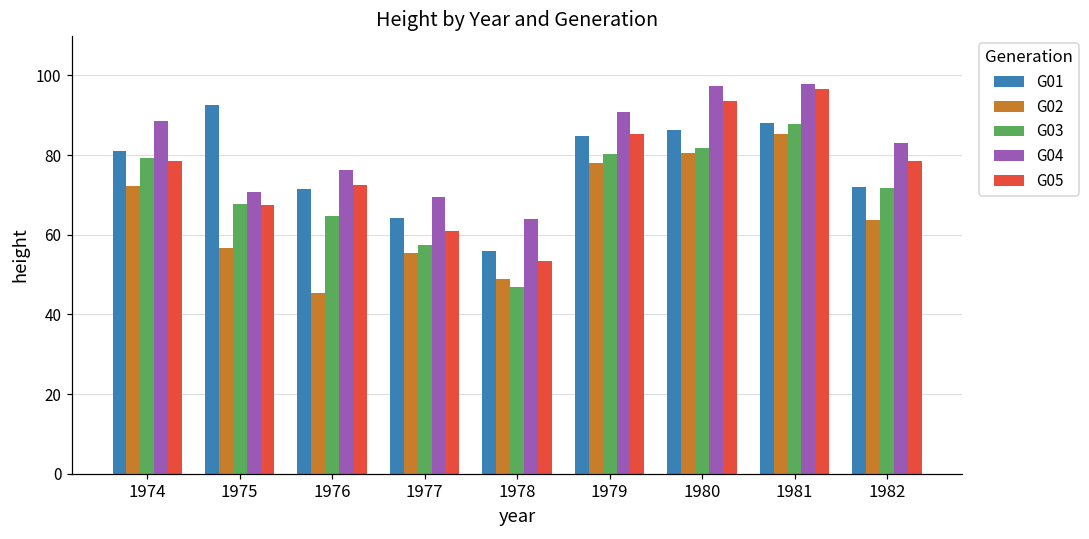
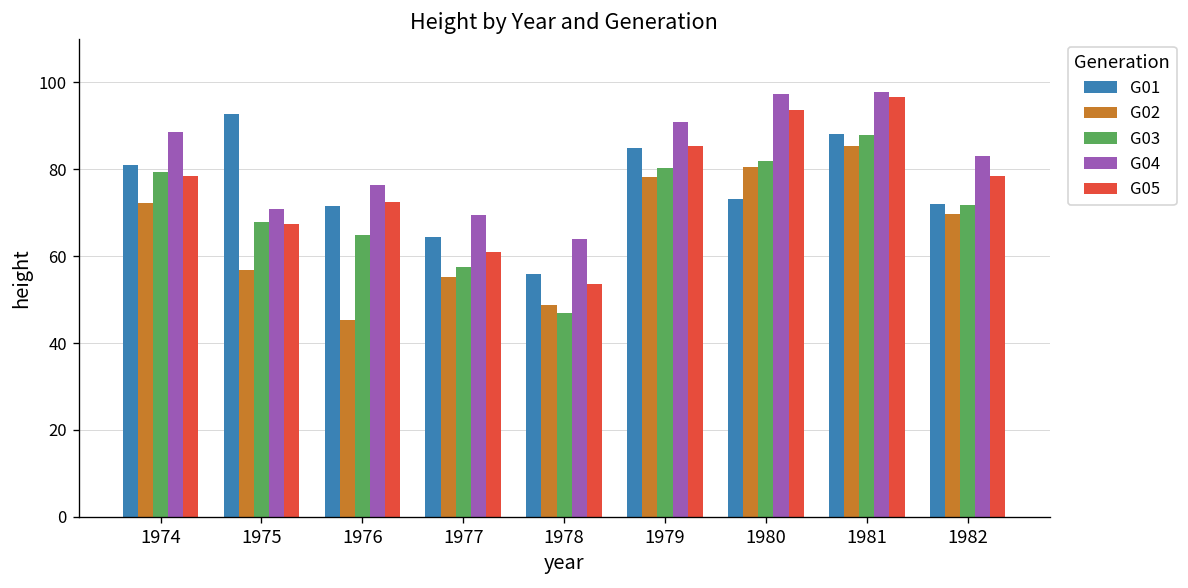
  {
    "G01": {
      "1974": 81,
      "1975": 93,
      "1976": 72,
      "1977": 64,
      "1978": 56,
      "1979": 85,
-     "1980": 86,
+     "1980": 73,
      "1981": 88,
      "1982": 72
    },
    "G02": {
      "1974": 72,
      "1975": 57,
      "1976": 45,
      "1977": 55,
      "1978": 49,
      "1979": 78,
      "1980": 80,
      "1981": 85,
-     "1982": 64
+     "1982": 70
    },
    "G03": {
      "1974": 79,
      "1975": 68,
      "1976": 65,
      "1977": 58,
      "1978": 47,
      "1979": 80,
      "1980": 82,
      "1981": 88,
      "1982": 72
    },
    "G04": {
      "1974": 89,
      "1975": 71,
      "1976": 76,
      "1977": 70,
      "1978": 64,
      "1979": 91,
      "1980": 97,
      "1981": 98,
      "1982": 83
    },
    "G05": {
      "1974": 79,
      "1975": 68,
      "1976": 73,
      "1977": 61,
      "1978": 54,
      "1979": 85,
      "1980": 94,
      "1981": 97,
      "1982": 79
    }
  }
